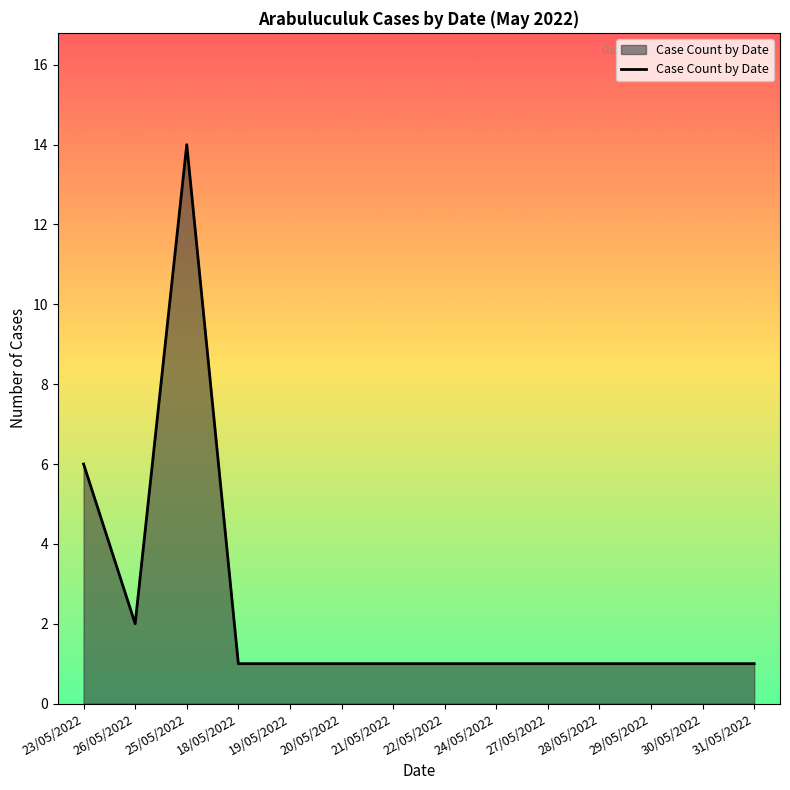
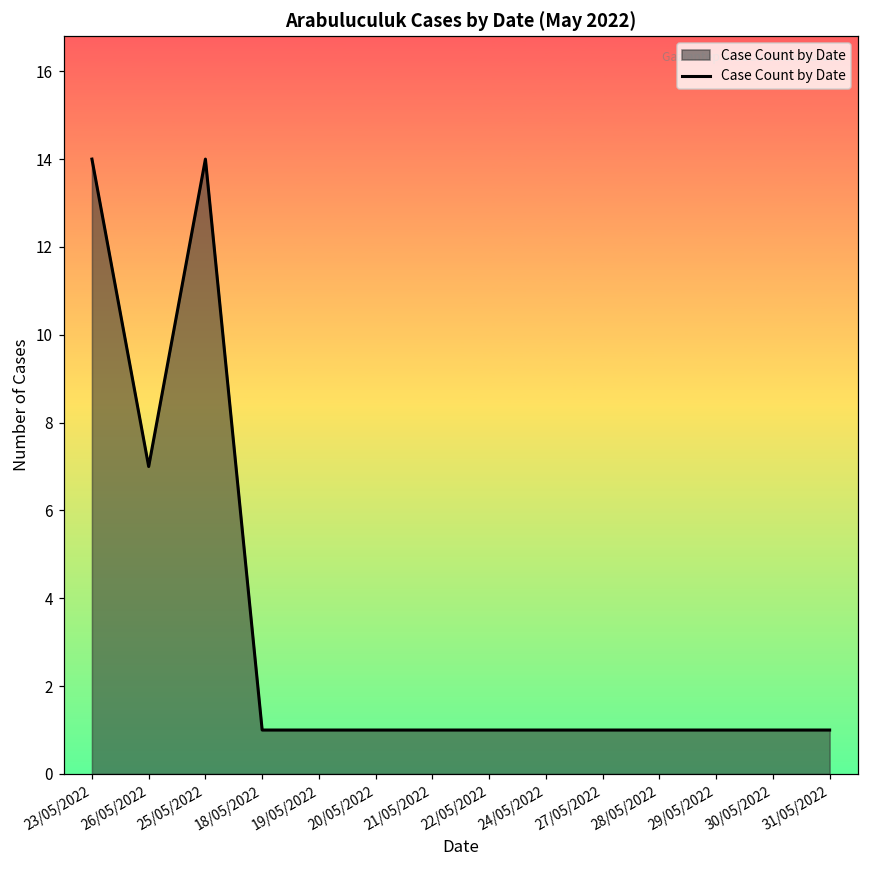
  {
-   "23/05/2022": 6,
-   "26/05/2022": 2,
+   "23/05/2022": 14,
+   "26/05/2022": 7,
    "25/05/2022": 14,
    "18/05/2022": 1,
    "19/05/2022": 1,
    "20/05/2022": 1,
    "21/05/2022": 1,
    "22/05/2022": 1,
    "24/05/2022": 1,
    "27/05/2022": 1,
    "28/05/2022": 1,
    "29/05/2022": 1,
    "30/05/2022": 1,
    "31/05/2022": 1
  }
